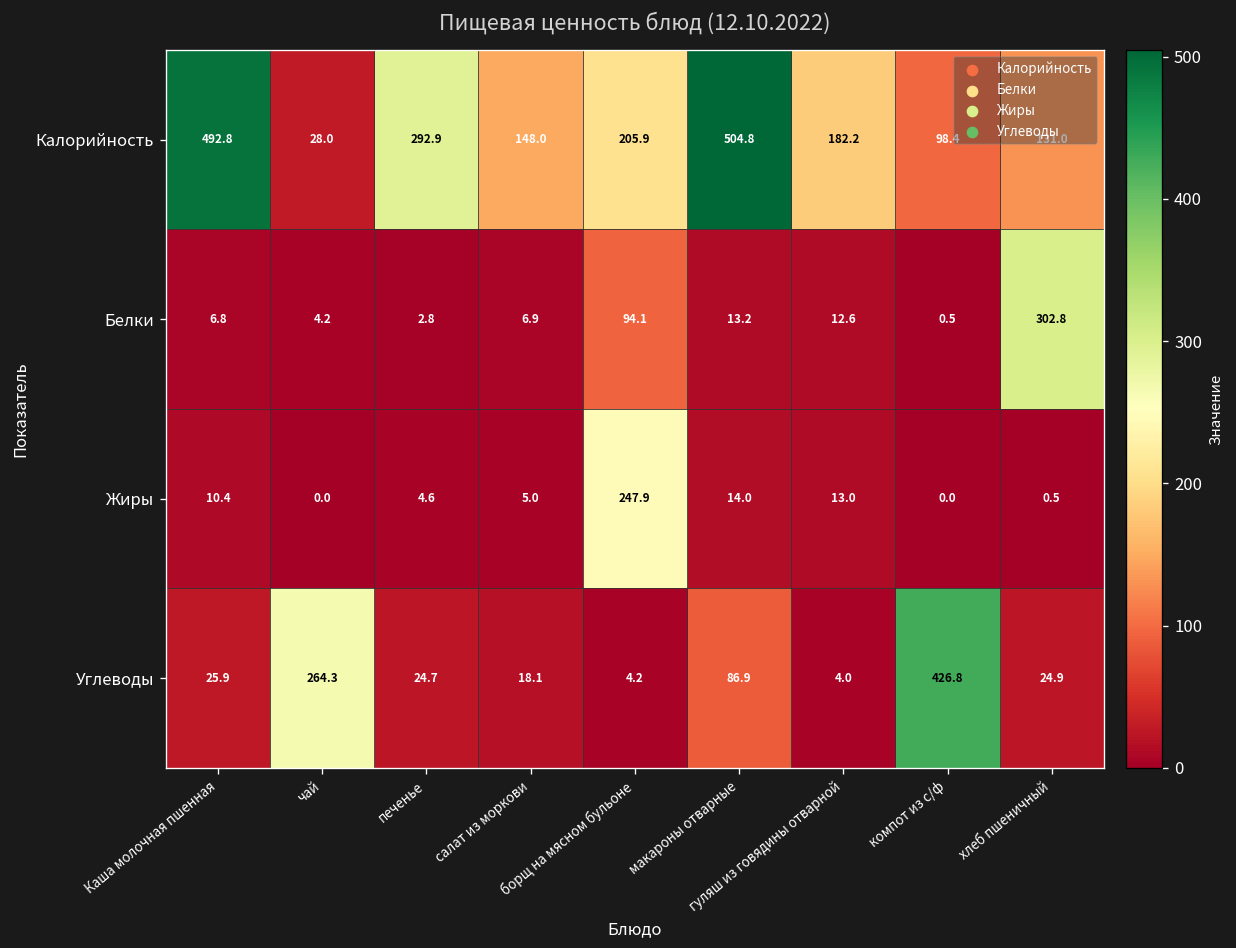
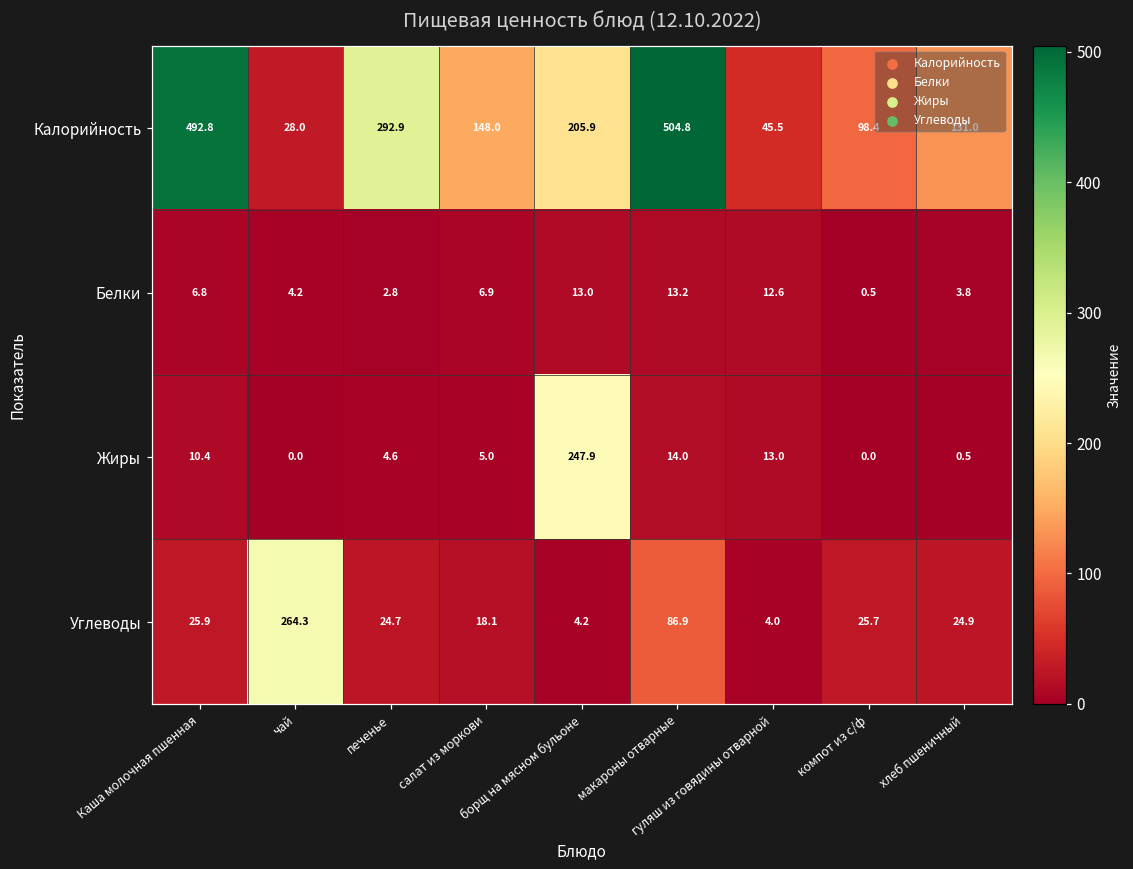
  {
    "Калорийность": {
      "Каша молочная пшенная": 492.8,
      "чай": 28.0,
      "печенье": 292.9,
      "салат из моркови": 148.0,
      "борщ на мясном бульоне": 205.9,
      "макароны отварные": 504.8,
-     "гуляш из говядины отварной": 182.2
+     "гуляш из говядины отварной": 45.5
    },
    "Белки": {
      "Каша молочная пшенная": 6.8,
      "чай": 4.2,
      "печенье": 2.8,
      "салат из моркови": 6.9,
-     "борщ на мясном бульоне": 94.1,
+     "борщ на мясном бульоне": 13.0,
      "макароны отварные": 13.2,
      "гуляш из говядины отварной": 12.6,
      "компот из с/ф": 0.5,
-     "хлеб пшеничный": 302.8
+     "хлеб пшеничный": 3.8
    },
    "Жиры": {
      "Каша молочная пшенная": 10.4,
      "чай": 0.0,
      "печенье": 4.6,
      "салат из моркови": 5.0,
      "борщ на мясном бульоне": 247.9,
      "макароны отварные": 14.0,
      "гуляш из говядины отварной": 13.0,
      "компот из с/ф": 0.0,
      "хлеб пшеничный": 0.5
    },
    "Углеводы": {
      "Каша молочная пшенная": 25.9,
      "чай": 264.3,
      "печенье": 24.7,
      "салат из моркови": 18.1,
      "борщ на мясном бульоне": 4.2,
      "макароны отварные": 86.9,
      "гуляш из говядины отварной": 4.0,
-     "компот из с/ф": 426.8,
+     "компот из с/ф": 25.7,
      "хлеб пшеничный": 24.9
    }
  }
